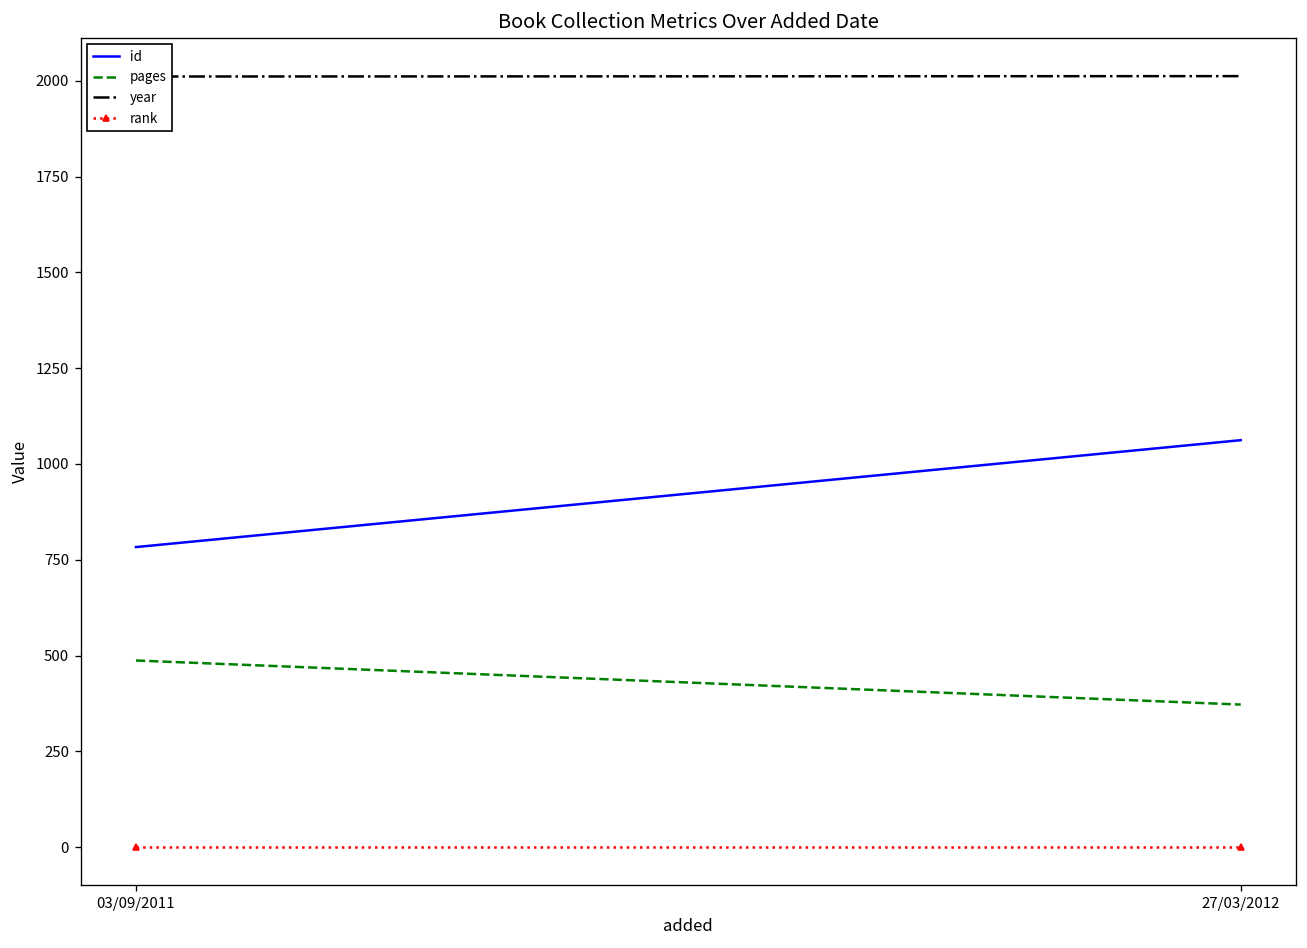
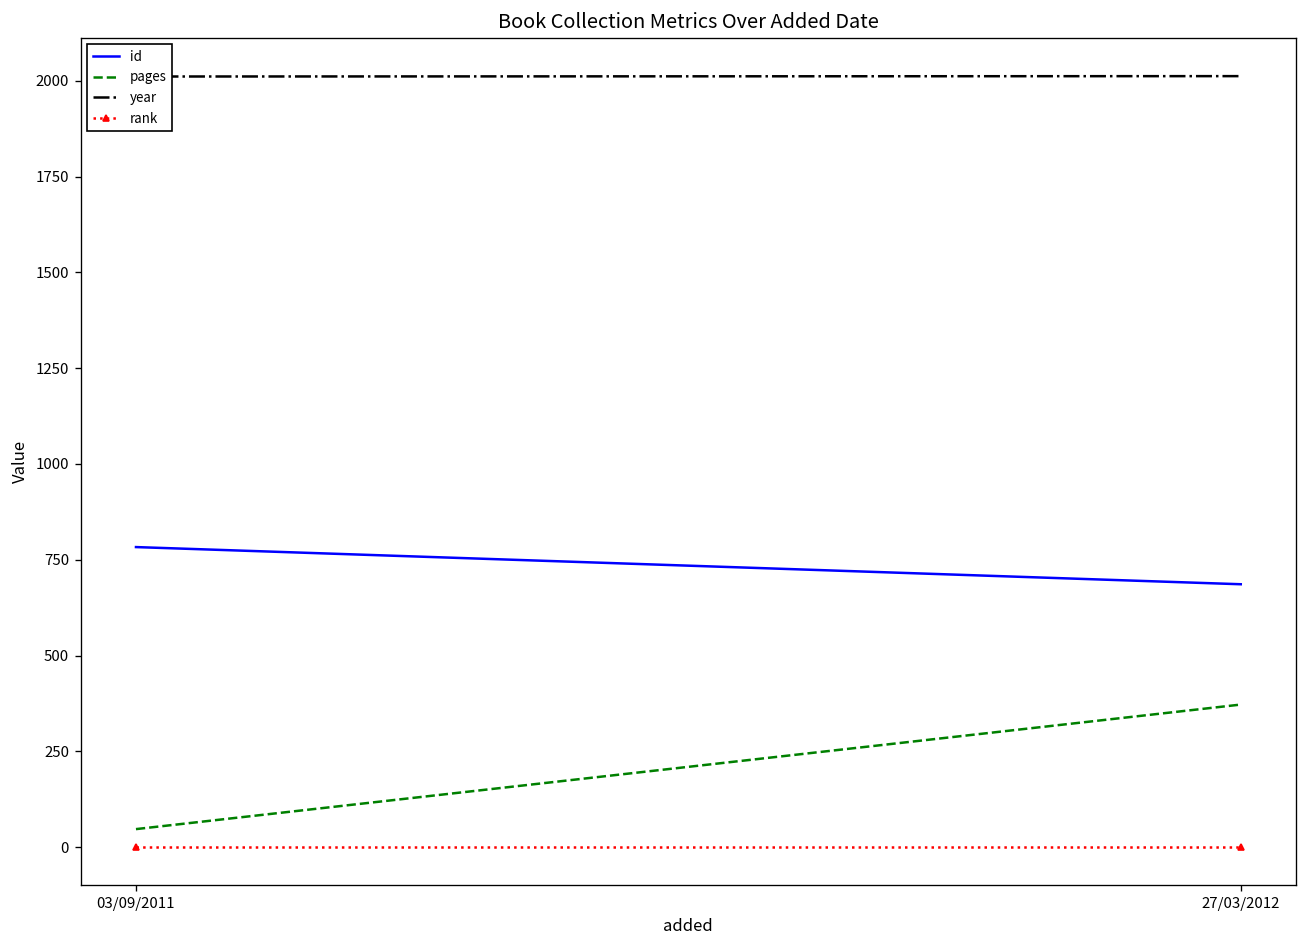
  {
    "id": {
      "03/09/2011": 780,
-     "27/03/2012": 1060
+     "27/03/2012": 690
    },
    "pages": {
-     "03/09/2011": 490,
+     "03/09/2011": 50,
      "27/03/2012": 370
    },
    "year": {
      "27/03/2012": 2010
    },
    "rank": {
      "03/09/2011": 0,
      "27/03/2012": 0
    }
  }
